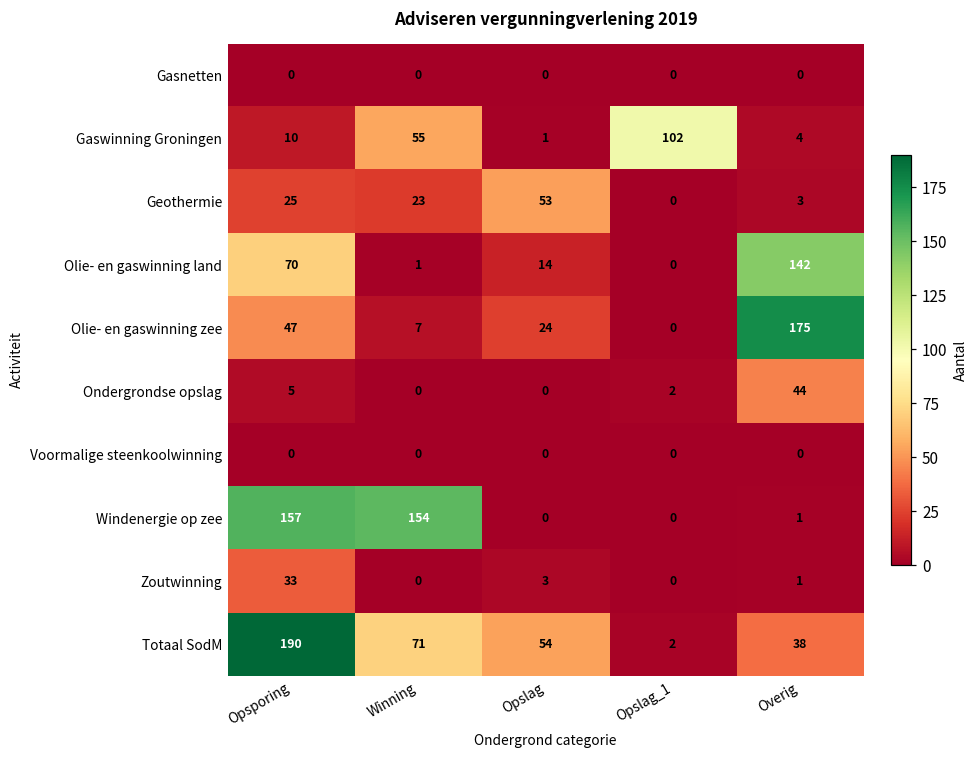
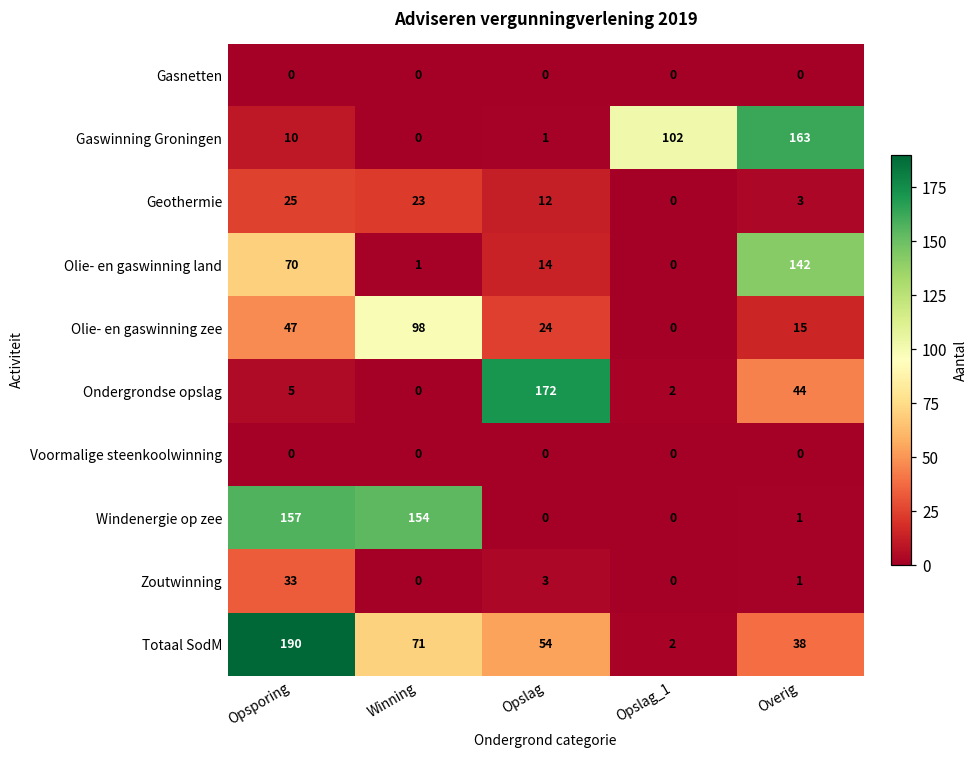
  {
    "Gasnetten": {
      "Opsporing": 0,
      "Winning": 0,
      "Opslag": 0,
      "Opslag_1": 0,
      "Overig": 0
    },
    "Gaswinning Groningen": {
      "Opsporing": 10,
-     "Winning": 55,
+     "Winning": 0,
      "Opslag": 1,
      "Opslag_1": 102,
-     "Overig": 4
+     "Overig": 163
    },
    "Geothermie": {
      "Opsporing": 25,
      "Winning": 23,
-     "Opslag": 53,
+     "Opslag": 12,
      "Opslag_1": 0,
      "Overig": 3
    },
    "Olie- en gaswinning land": {
      "Opsporing": 70,
      "Winning": 1,
      "Opslag": 14,
      "Opslag_1": 0,
      "Overig": 142
    },
    "Olie- en gaswinning zee": {
      "Opsporing": 47,
-     "Winning": 7,
+     "Winning": 98,
      "Opslag": 24,
      "Opslag_1": 0,
-     "Overig": 175
+     "Overig": 15
    },
    "Ondergrondse opslag": {
      "Opsporing": 5,
      "Winning": 0,
-     "Opslag": 0,
+     "Opslag": 172,
      "Opslag_1": 2,
      "Overig": 44
    },
    "Voormalige steenkoolwinning": {
      "Opsporing": 0,
      "Winning": 0,
      "Opslag": 0,
      "Opslag_1": 0,
      "Overig": 0
    },
    "Windenergie op zee": {
      "Opsporing": 157,
      "Winning": 154,
      "Opslag": 0,
      "Opslag_1": 0,
      "Overig": 1
    },
    "Zoutwinning": {
      "Opsporing": 33,
      "Winning": 0,
      "Opslag": 3,
      "Opslag_1": 0,
      "Overig": 1
    },
    "Totaal SodM": {
      "Opsporing": 190,
      "Winning": 71,
      "Opslag": 54,
      "Opslag_1": 2,
      "Overig": 38
    }
  }
